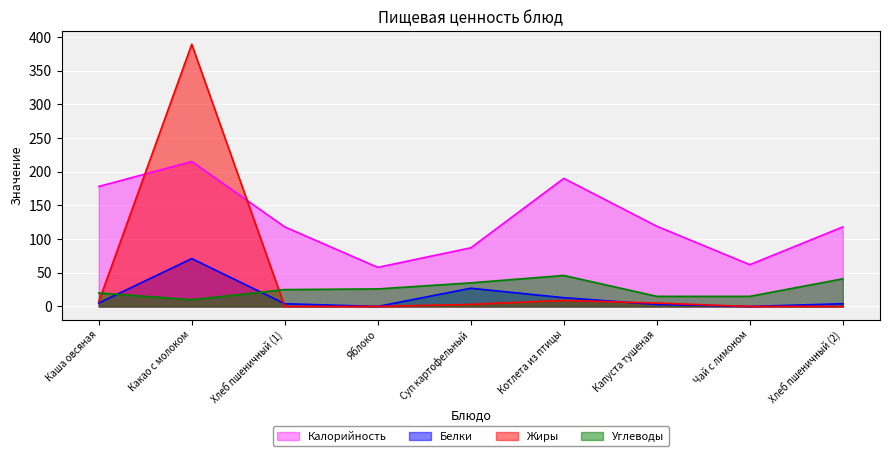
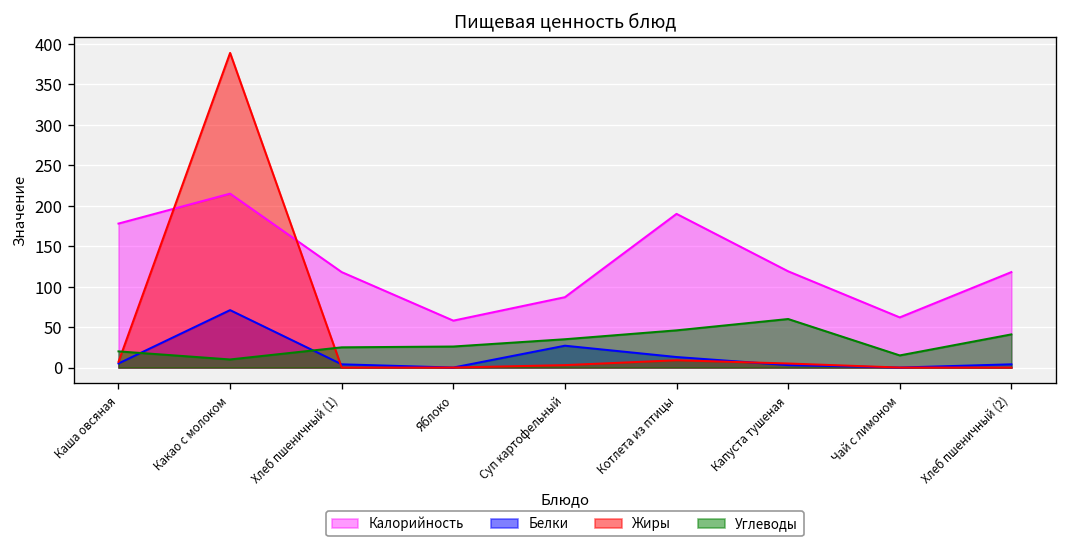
  {
    "Калорийность": {
      "Каша овсяная": 180,
      "Какао с молоком": 220,
      "Хлеб пшеничный (1)": 120,
      "Яблоко": 60,
      "Суп картофельный": 90,
      "Котлета из птицы": 190,
      "Капуста тушеная": 120,
      "Чай с лимоном": 60,
      "Хлеб пшеничный (2)": 120
    },
    "Белки": {
      "Какао с молоком": 70,
      "Хлеб пшеничный (1)": 0,
      "Суп картофельный": 30,
      "Котлета из птицы": 10,
      "Хлеб пшеничный (2)": 0
    },
    "Жиры": {
      "Какао с молоком": 390,
      "Хлеб пшеничный (1)": 0,
      "Суп картофельный": 0,
      "Котлета из птицы": 10,
      "Хлеб пшеничный (2)": 0
    },
    "Углеводы": {
      "Каша овсяная": 20,
      "Какао с молоком": 10,
      "Хлеб пшеничный (1)": 30,
      "Яблоко": 30,
      "Суп картофельный": 40,
      "Котлета из птицы": 50,
-     "Капуста тушеная": 20,
+     "Капуста тушеная": 60,
      "Чай с лимоном": 20,
      "Хлеб пшеничный (2)": 40
    }
  }
